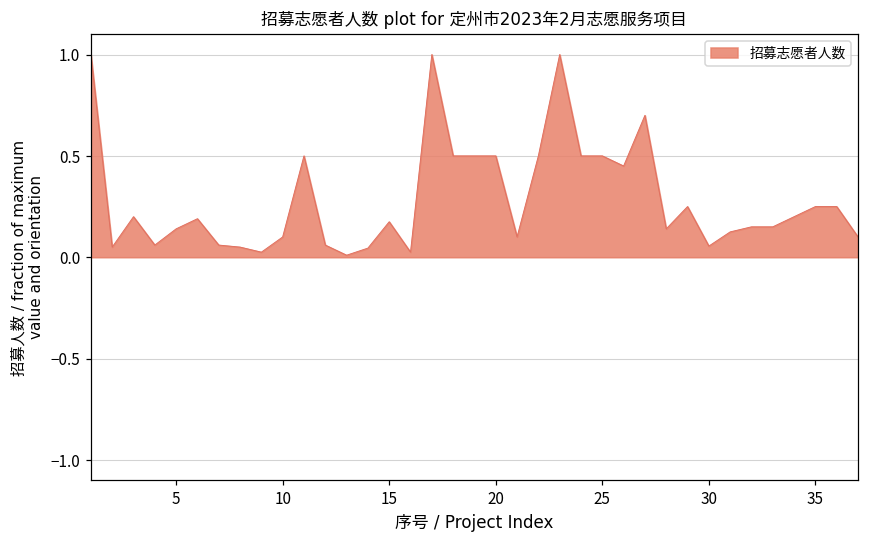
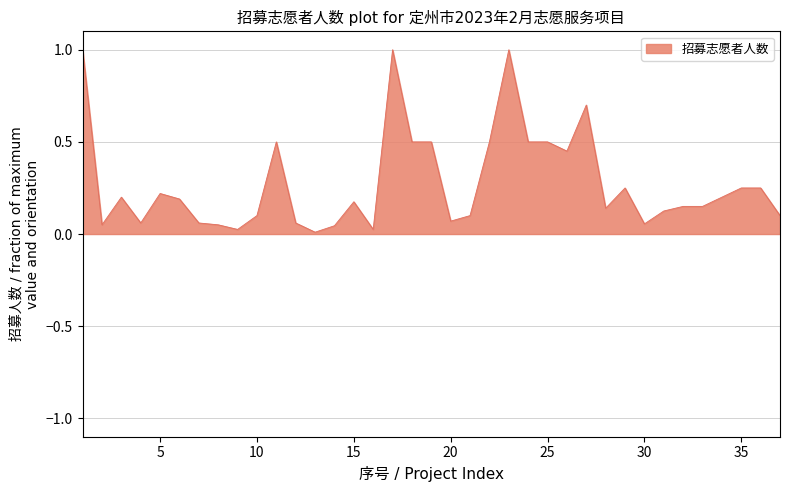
  {
-   "5": 0.14,
+   "5": 0.22,
    "10": 0.10,
    "15": 0.18,
-   "20": 0.50,
+   "20": 0.07,
    "25": 0.50,
    "30": 0.06,
    "35": 0.25
  }
